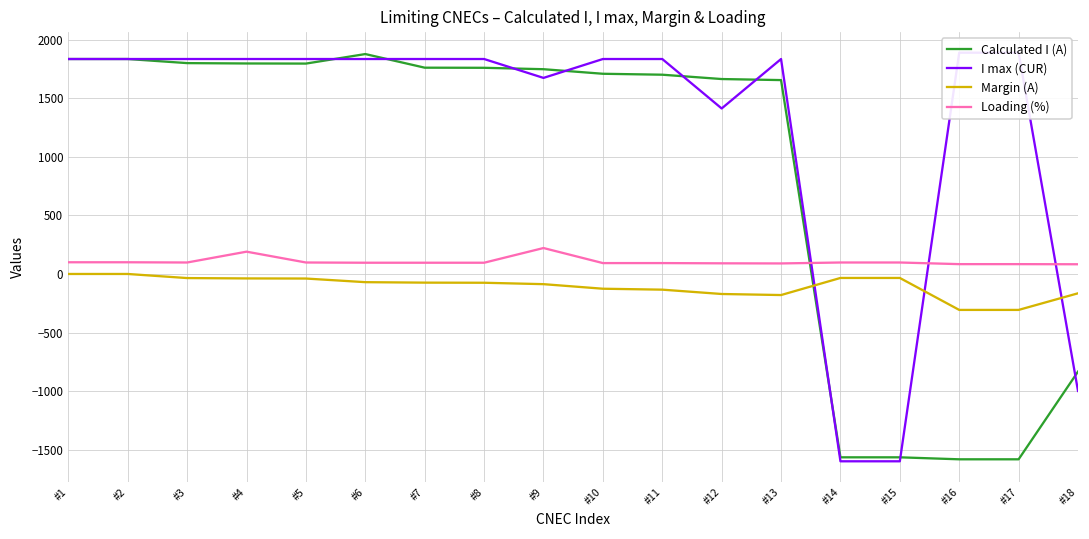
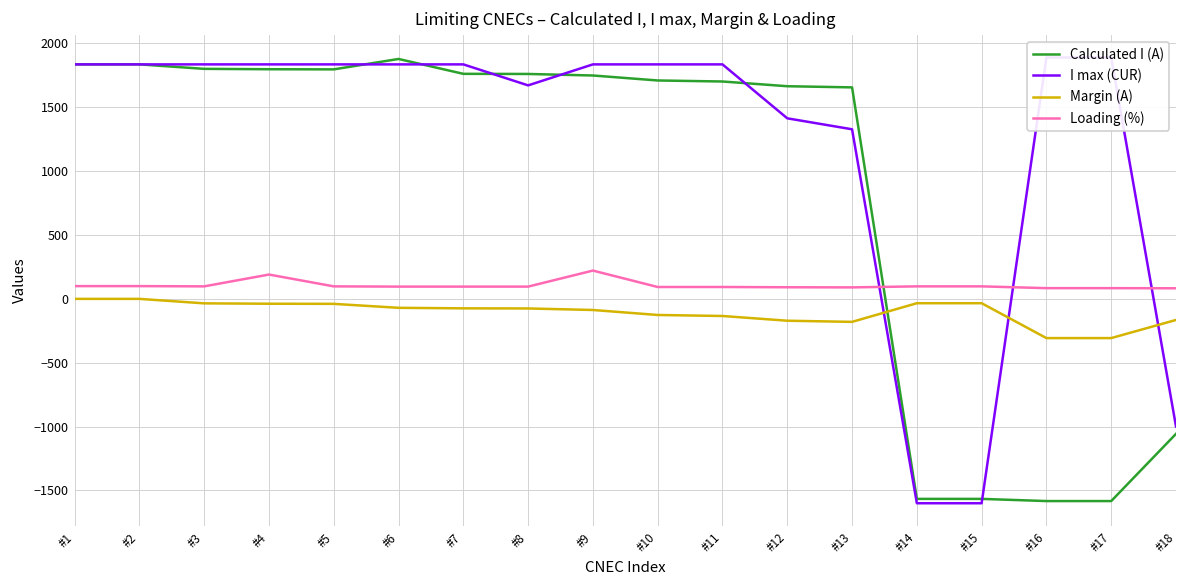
  {
    "Calculated I (A)": {
      "#3": 1800,
      "#4": 1800,
      "#5": 1800,
      "#6": 1880,
      "#7": 1760,
      "#8": 1760,
      "#9": 1750,
      "#10": 1710,
      "#11": 1700,
      "#12": 1670,
      "#13": 1660,
      "#14": -1570,
      "#15": -1570,
      "#16": -1580,
      "#17": -1580,
-     "#18": -830
+     "#18": -1060
    },
    "I max (CUR)": {
      "#3": 1840,
      "#4": 1840,
      "#5": 1840,
      "#6": 1840,
      "#7": 1840,
-     "#8": 1840,
-     "#9": 1670,
+     "#8": 1670,
+     "#9": 1840,
      "#10": 1840,
      "#11": 1840,
      "#12": 1410,
-     "#13": 1840,
+     "#13": 1330,
      "#14": -1600,
      "#15": -1600,
      "#18": -1000
    },
    "Margin (A)": {
      "#1": 0,
      "#2": 0,
      "#3": -40,
      "#4": -40,
      "#5": -40,
      "#6": -70,
      "#7": -70,
      "#8": -80,
      "#9": -90,
      "#10": -130,
      "#11": -130,
      "#12": -170,
      "#13": -180,
      "#14": -30,
      "#15": -30,
      "#16": -310,
      "#17": -310,
      "#18": -170
    },
    "Loading (%)": {
      "#1": 100,
      "#2": 100,
      "#3": 100,
      "#4": 190,
      "#5": 100,
      "#6": 100,
      "#7": 100,
      "#8": 100,
      "#9": 220,
      "#10": 90,
      "#11": 90,
      "#12": 90,
      "#13": 90,
      "#14": 100,
      "#15": 100,
      "#16": 80,
      "#17": 80,
      "#18": 80
    }
  }
